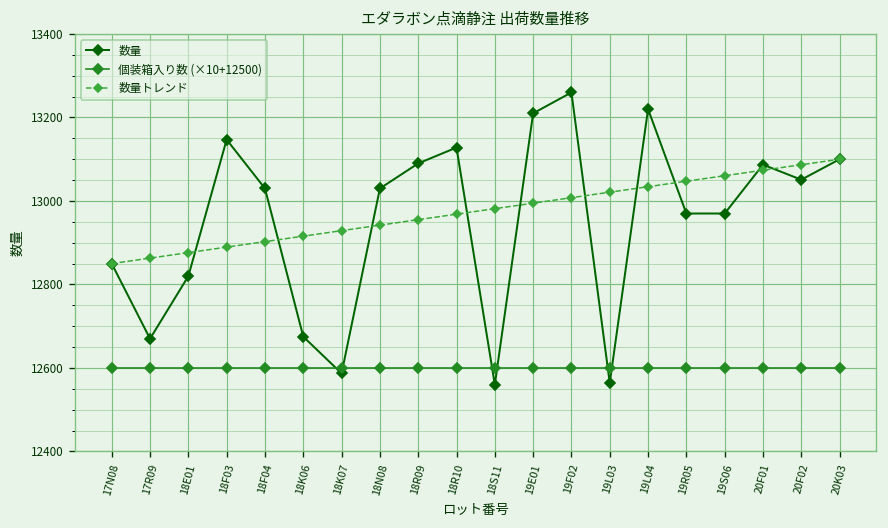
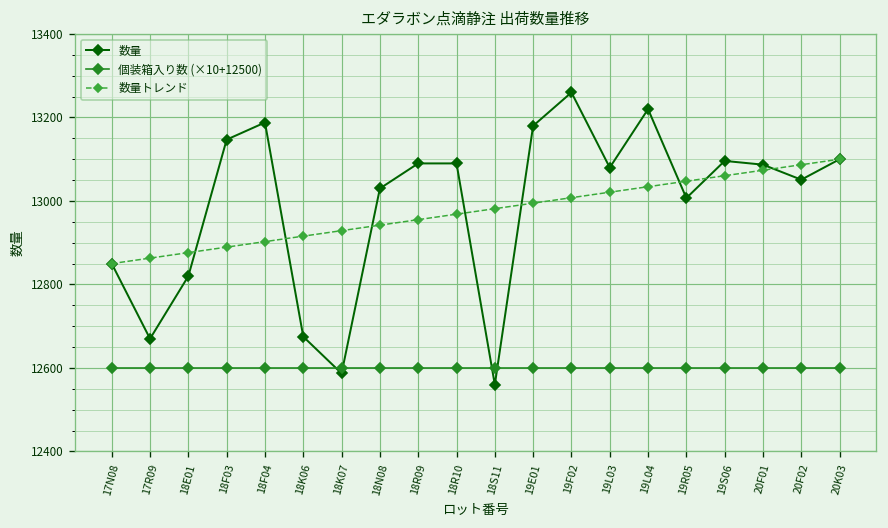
  {
    "数量": {
      "17R09": 12670,
      "18E01": 12820,
      "18F03": 13150,
-     "18F04": 13030,
+     "18F04": 13190,
      "18K06": 12680,
      "18K07": 12590,
      "18N08": 13030,
      "18R09": 13090,
-     "18R10": 13130,
+     "18R10": 13090,
      "18S11": 12560,
-     "19E01": 13210,
+     "19E01": 13180,
      "19F02": 13260,
-     "19L03": 12560,
+     "19L03": 13080,
      "19L04": 13220,
-     "19R05": 12970,
-     "19S06": 12970,
+     "19R05": 13010,
+     "19S06": 13100,
      "20F01": 13090,
      "20F02": 13050
    }
  }
